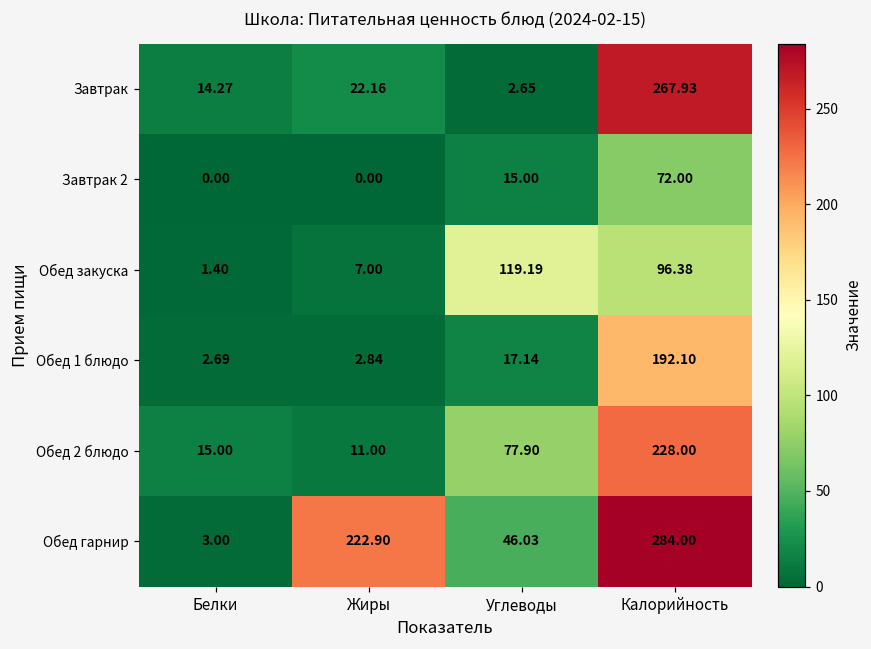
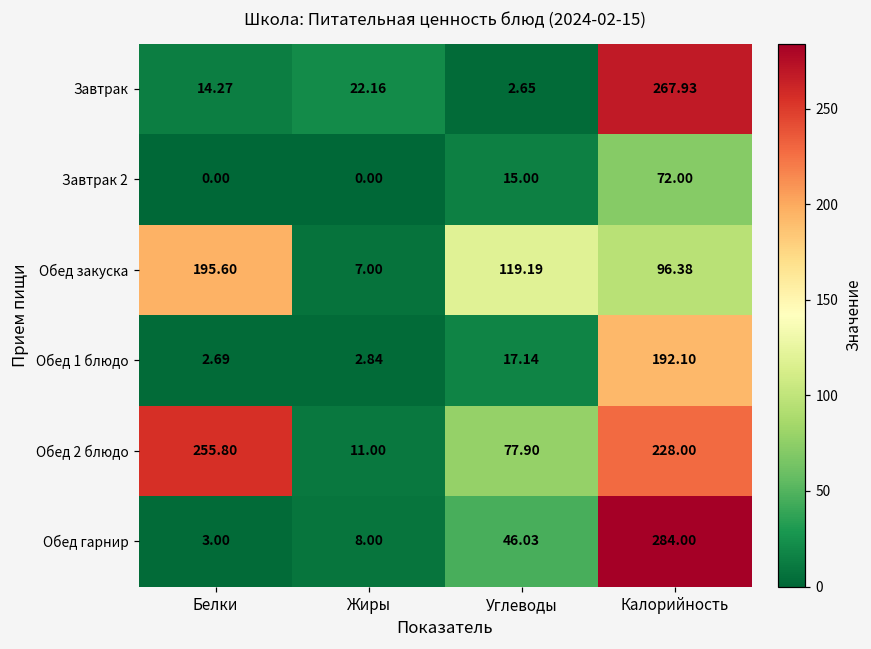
  {
    "Завтрак": {
      "Белки": 14.27,
      "Жиры": 22.16,
      "Углеводы": 2.65,
      "Калорийность": 267.93
    },
    "Завтрак 2": {
      "Белки": 0.00,
      "Жиры": 0.00,
      "Углеводы": 15.00,
      "Калорийность": 72.00
    },
    "Обед закуска": {
-     "Белки": 1.40,
+     "Белки": 195.60,
      "Жиры": 7.00,
      "Углеводы": 119.19,
      "Калорийность": 96.38
    },
    "Обед 1 блюдо": {
      "Белки": 2.69,
      "Жиры": 2.84,
      "Углеводы": 17.14,
      "Калорийность": 192.10
    },
    "Обед 2 блюдо": {
-     "Белки": 15.00,
+     "Белки": 255.80,
      "Жиры": 11.00,
      "Углеводы": 77.90,
      "Калорийность": 228.00
    },
    "Обед гарнир": {
      "Белки": 3.00,
-     "Жиры": 222.90,
+     "Жиры": 8.00,
      "Углеводы": 46.03,
      "Калорийность": 284.00
    }
  }
